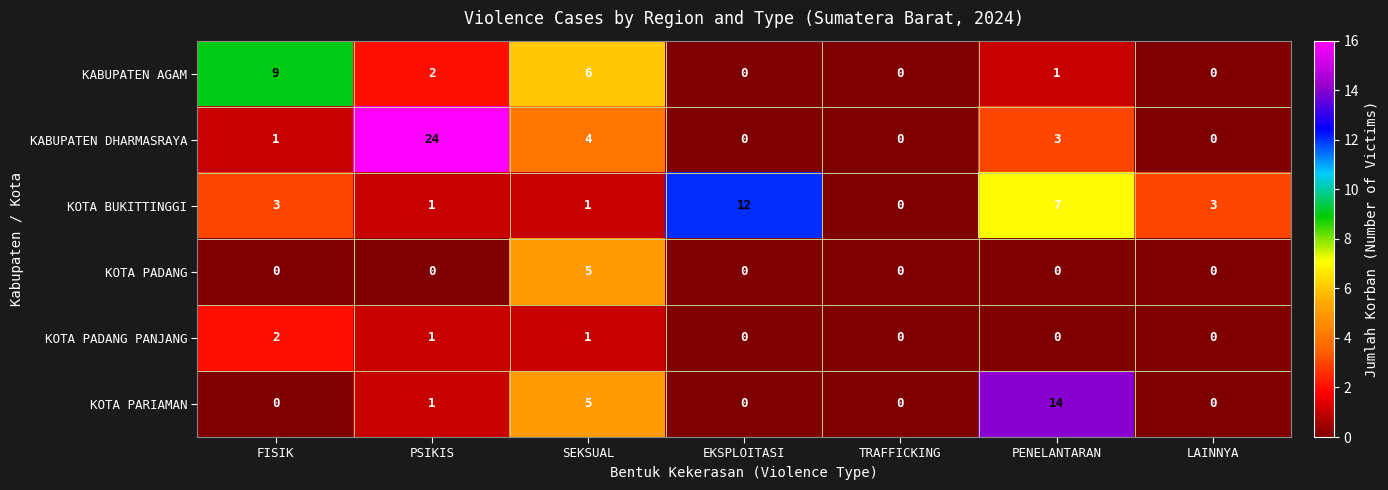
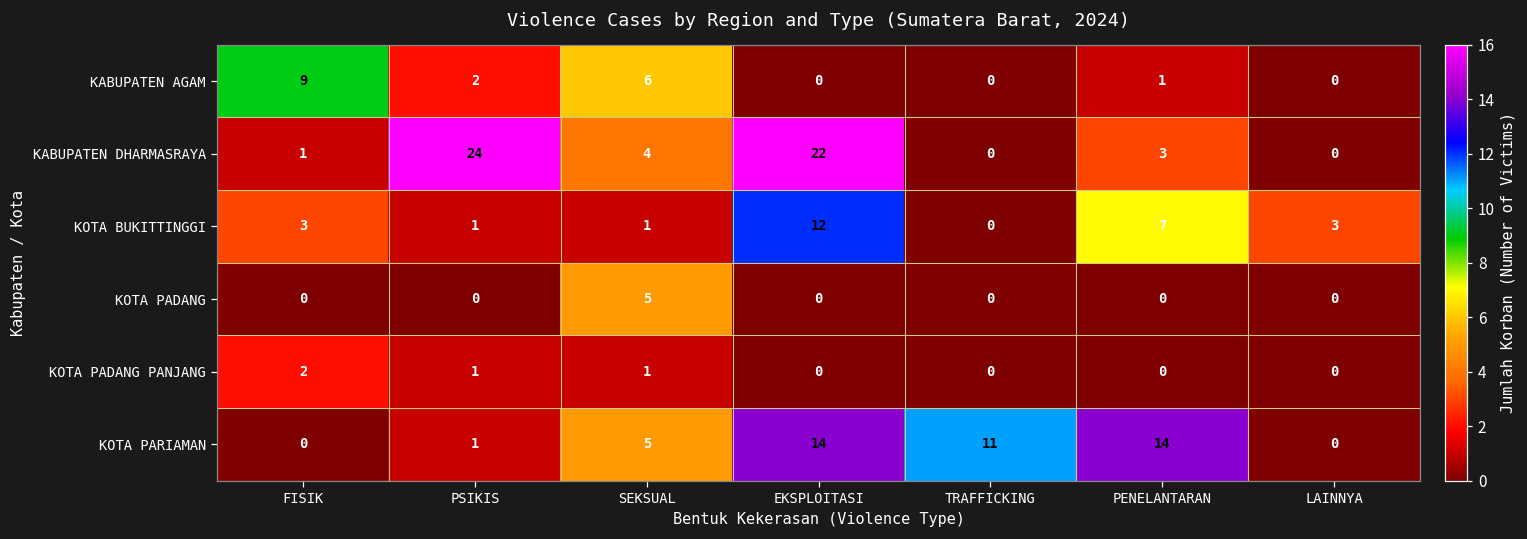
  {
    "KABUPATEN AGAM": {
      "FISIK": 9,
      "PSIKIS": 2,
      "SEKSUAL": 6,
      "EKSPLOITASI": 0,
      "TRAFFICKING": 0,
      "PENELANTARAN": 1,
      "LAINNYA": 0
    },
    "KABUPATEN DHARMASRAYA": {
      "FISIK": 1,
      "PSIKIS": 24,
      "SEKSUAL": 4,
-     "EKSPLOITASI": 0,
+     "EKSPLOITASI": 22,
      "TRAFFICKING": 0,
      "PENELANTARAN": 3,
      "LAINNYA": 0
    },
    "KOTA BUKITTINGGI": {
      "FISIK": 3,
      "PSIKIS": 1,
      "SEKSUAL": 1,
      "EKSPLOITASI": 12,
      "TRAFFICKING": 0,
      "PENELANTARAN": 7,
      "LAINNYA": 3
    },
    "KOTA PADANG": {
      "FISIK": 0,
      "PSIKIS": 0,
      "SEKSUAL": 5,
      "EKSPLOITASI": 0,
      "TRAFFICKING": 0,
      "PENELANTARAN": 0,
      "LAINNYA": 0
    },
    "KOTA PADANG PANJANG": {
      "FISIK": 2,
      "PSIKIS": 1,
      "SEKSUAL": 1,
      "EKSPLOITASI": 0,
      "TRAFFICKING": 0,
      "PENELANTARAN": 0,
      "LAINNYA": 0
    },
    "KOTA PARIAMAN": {
      "FISIK": 0,
      "PSIKIS": 1,
      "SEKSUAL": 5,
-     "EKSPLOITASI": 0,
-     "TRAFFICKING": 0,
+     "EKSPLOITASI": 14,
+     "TRAFFICKING": 11,
      "PENELANTARAN": 14,
      "LAINNYA": 0
    }
  }
